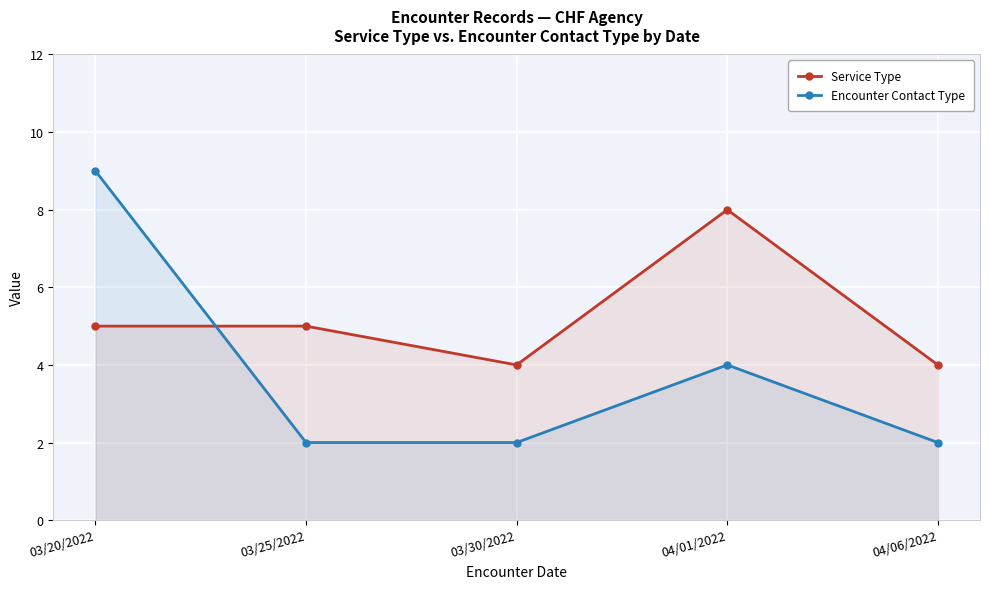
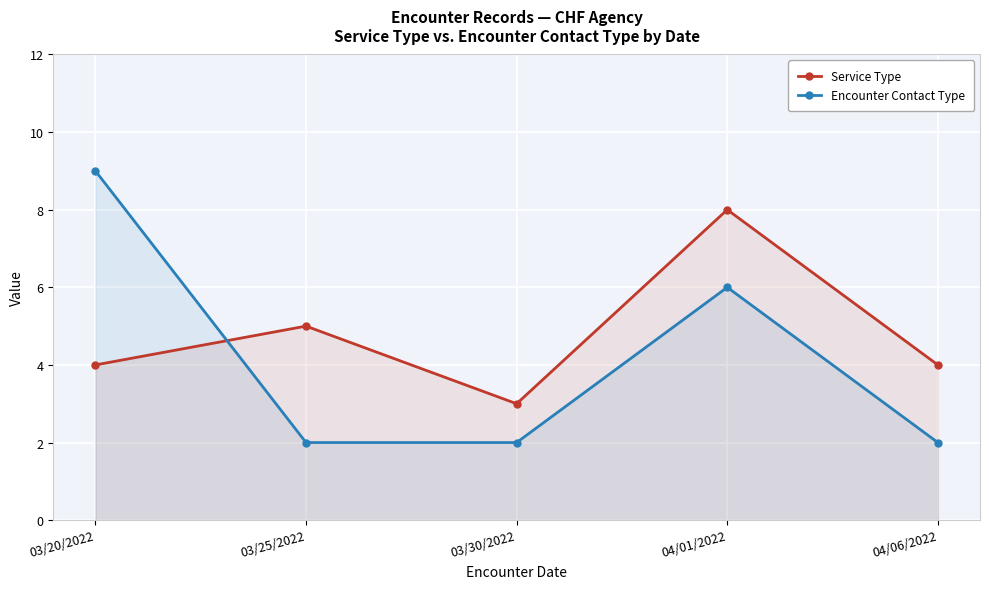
  {
    "Service Type": {
-     "03/20/2022": 5,
+     "03/20/2022": 4,
      "03/25/2022": 5,
-     "03/30/2022": 4,
+     "03/30/2022": 3,
      "04/01/2022": 8,
      "04/06/2022": 4
    },
    "Encounter Contact Type": {
      "03/20/2022": 9,
      "03/25/2022": 2,
      "03/30/2022": 2,
-     "04/01/2022": 4,
+     "04/01/2022": 6,
      "04/06/2022": 2
    }
  }
